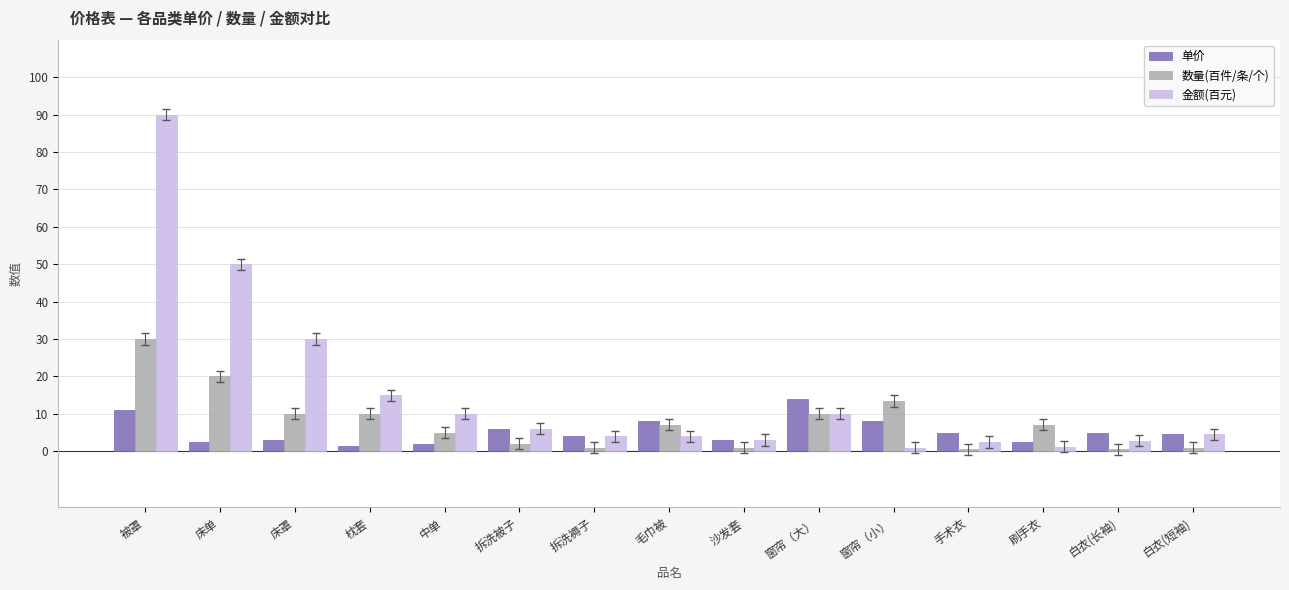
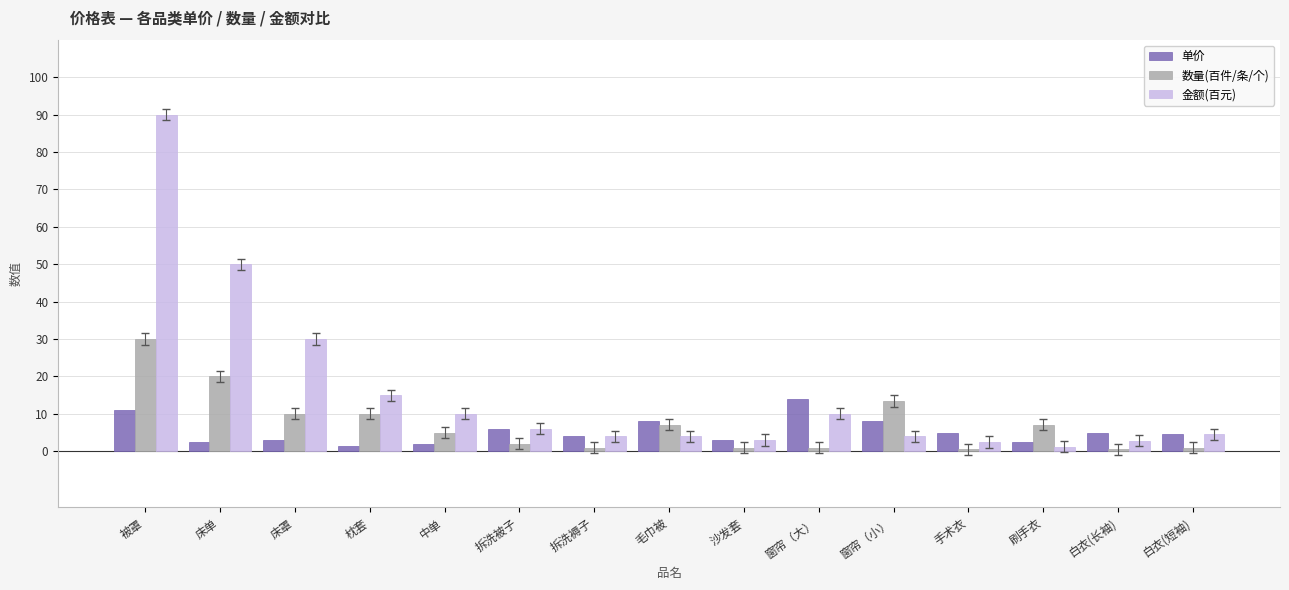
  {
    "单价": {
      "被罩": 11,
      "床单": 3,
      "床罩": 3,
      "枕套": 2,
      "中单": 2,
      "拆洗被子": 6,
      "拆洗褥子": 4,
      "毛巾被": 8,
      "沙发套": 3,
      "窗帘（大）": 14,
      "窗帘（小）": 8,
      "手术衣": 5,
      "刷手衣": 3,
      "白衣(长袖)": 5,
      "白衣(短袖)": 5
    },
    "数量(百件/条/个)": {
      "被罩": 30,
      "床单": 20,
      "床罩": 10,
      "枕套": 10,
      "中单": 5,
      "拆洗被子": 2,
      "拆洗褥子": 1,
      "毛巾被": 7,
      "沙发套": 1,
-     "窗帘（大）": 10,
+     "窗帘（大）": 1,
      "窗帘（小）": 13,
      "刷手衣": 7,
      "白衣(短袖)": 1
    },
    "金额(百元)": {
      "被罩": 90,
      "床单": 50,
      "床罩": 30,
      "枕套": 15,
      "中单": 10,
      "拆洗被子": 6,
      "拆洗褥子": 4,
      "毛巾被": 4,
      "沙发套": 3,
      "窗帘（大）": 10,
-     "窗帘（小）": 1,
+     "窗帘（小）": 4,
      "手术衣": 3,
      "刷手衣": 1,
      "白衣(长袖)": 3,
      "白衣(短袖)": 5
    }
  }
